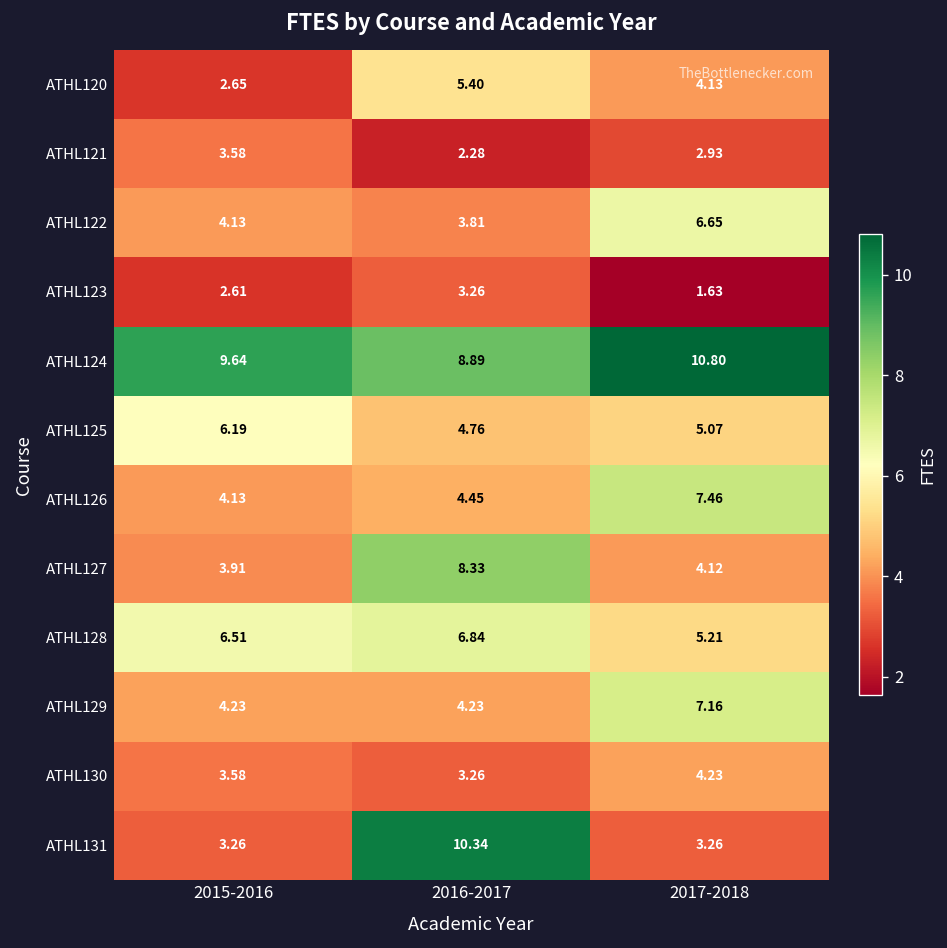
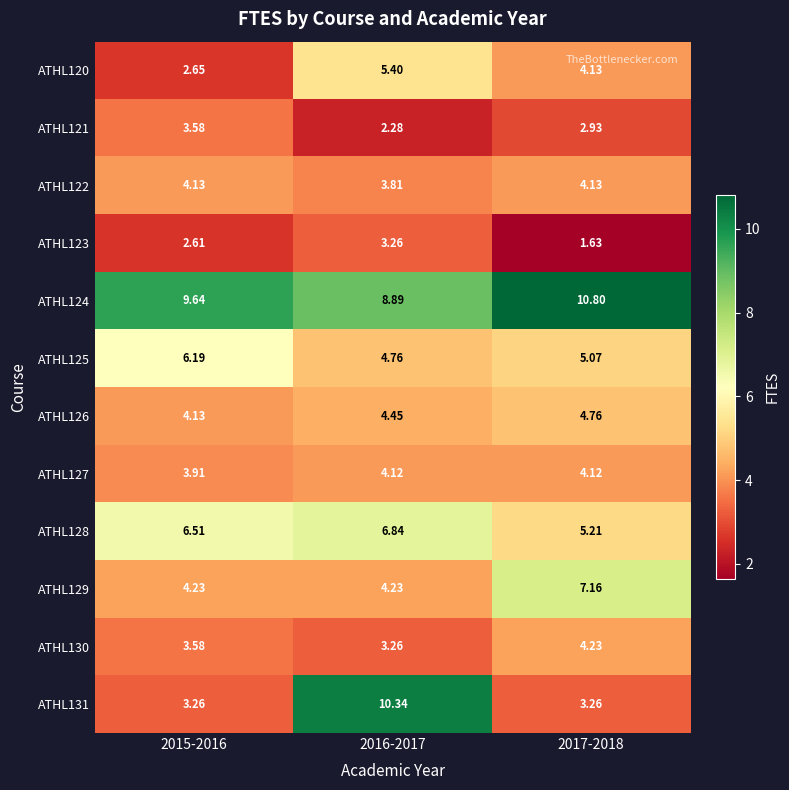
  {
    "ATHL120": {
      "2015-2016": 2.65,
      "2016-2017": 5.40
    },
    "ATHL121": {
      "2015-2016": 3.58,
      "2016-2017": 2.28,
      "2017-2018": 2.93
    },
    "ATHL122": {
      "2015-2016": 4.13,
      "2016-2017": 3.81,
-     "2017-2018": 6.65
+     "2017-2018": 4.13
    },
    "ATHL123": {
      "2015-2016": 2.61,
      "2016-2017": 3.26,
      "2017-2018": 1.63
    },
    "ATHL124": {
      "2015-2016": 9.64,
      "2016-2017": 8.89,
      "2017-2018": 10.80
    },
    "ATHL125": {
      "2015-2016": 6.19,
      "2016-2017": 4.76,
      "2017-2018": 5.07
    },
    "ATHL126": {
      "2015-2016": 4.13,
      "2016-2017": 4.45,
-     "2017-2018": 7.46
+     "2017-2018": 4.76
    },
    "ATHL127": {
      "2015-2016": 3.91,
-     "2016-2017": 8.33,
+     "2016-2017": 4.12,
      "2017-2018": 4.12
    },
    "ATHL128": {
      "2015-2016": 6.51,
      "2016-2017": 6.84,
      "2017-2018": 5.21
    },
    "ATHL129": {
      "2015-2016": 4.23,
      "2016-2017": 4.23,
      "2017-2018": 7.16
    },
    "ATHL130": {
      "2015-2016": 3.58,
      "2016-2017": 3.26,
      "2017-2018": 4.23
    },
    "ATHL131": {
      "2015-2016": 3.26,
      "2016-2017": 10.34,
      "2017-2018": 3.26
    }
  }
